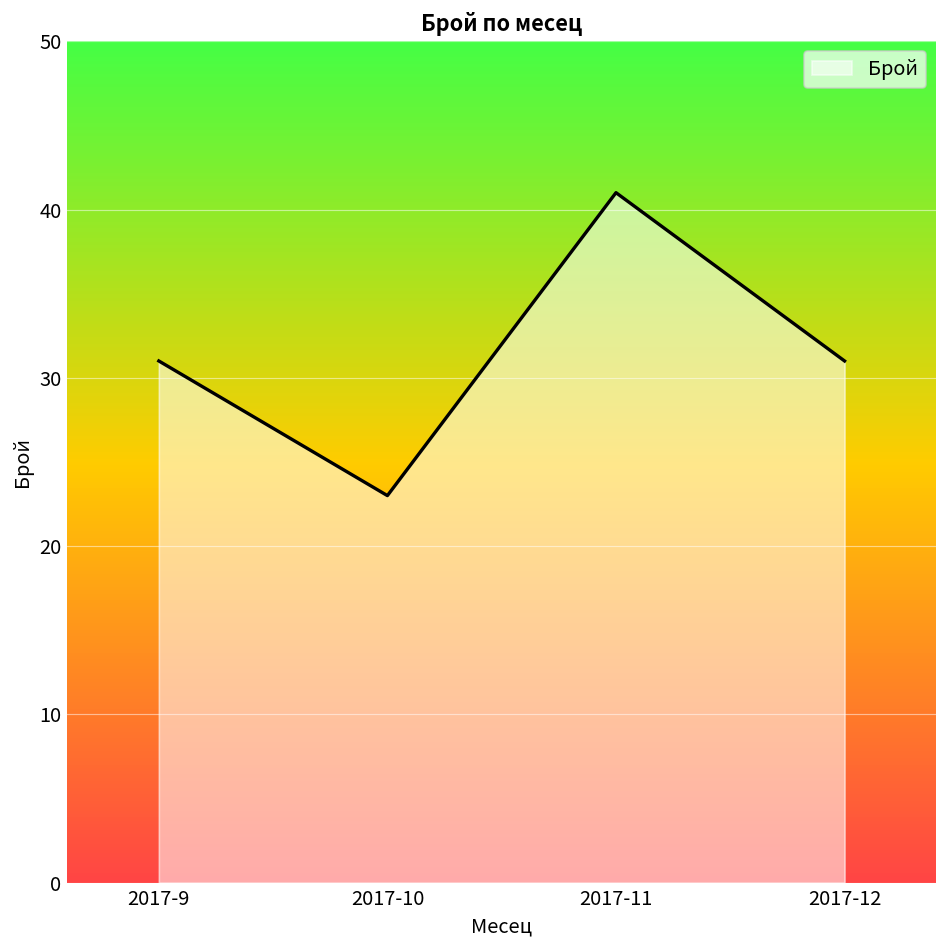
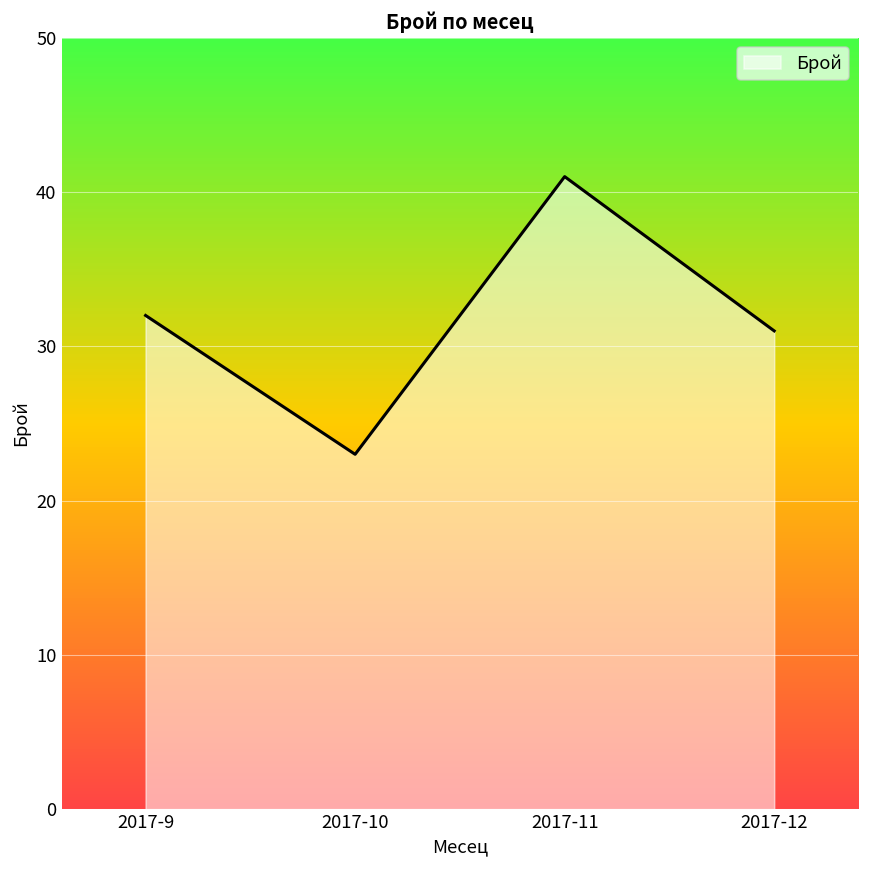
  {
-   "2017-9": 31,
+   "2017-9": 32,
    "2017-10": 23,
    "2017-11": 41,
    "2017-12": 31
  }
